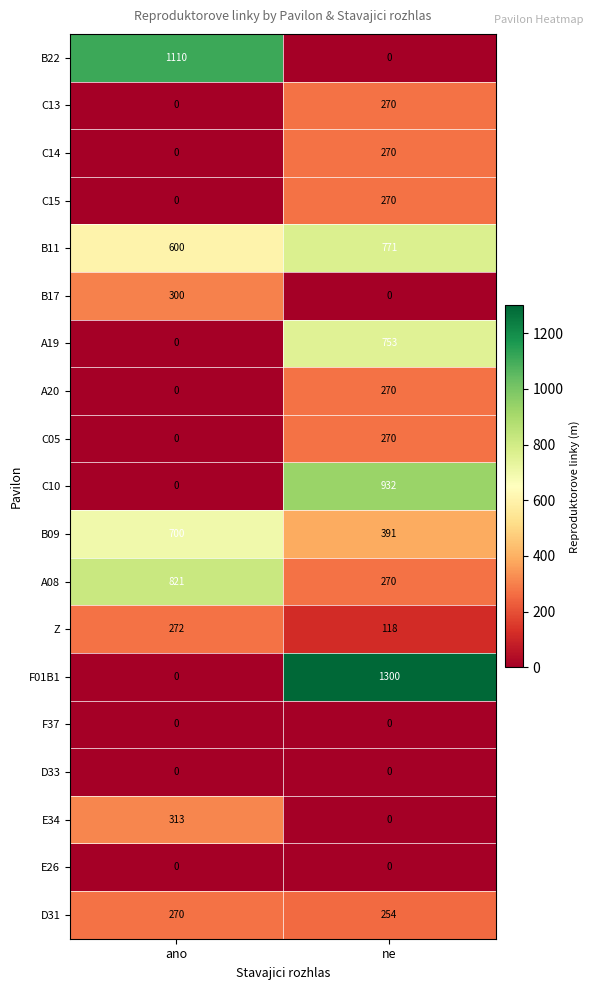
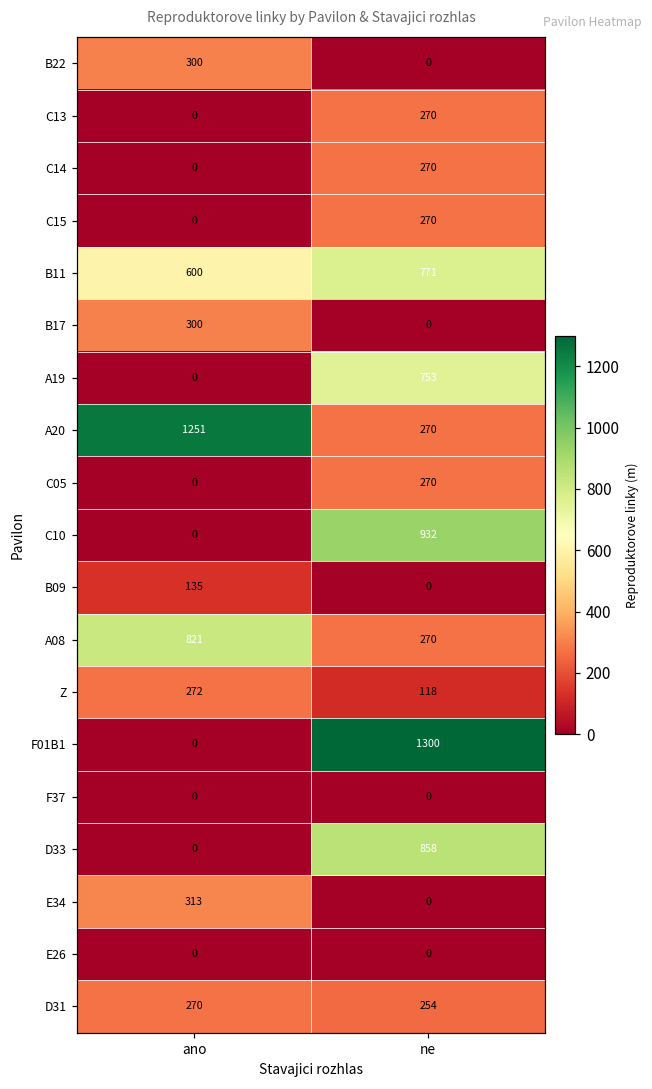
  {
    "B22": {
-     "ano": 1110,
+     "ano": 300,
      "ne": 0
    },
    "C13": {
      "ano": 0,
      "ne": 270
    },
    "C14": {
      "ano": 0,
      "ne": 270
    },
    "C15": {
      "ano": 0,
      "ne": 270
    },
    "B11": {
      "ano": 600,
      "ne": 771
    },
    "B17": {
      "ano": 300,
      "ne": 0
    },
    "A19": {
      "ano": 0,
      "ne": 753
    },
    "A20": {
-     "ano": 0,
+     "ano": 1251,
      "ne": 270
    },
    "C05": {
      "ano": 0,
      "ne": 270
    },
    "C10": {
      "ano": 0,
      "ne": 932
    },
    "B09": {
-     "ano": 700,
-     "ne": 391
+     "ano": 135,
+     "ne": 0
    },
    "A08": {
      "ano": 821,
      "ne": 270
    },
    "Z": {
      "ano": 272,
      "ne": 118
    },
    "F01B1": {
      "ano": 0,
      "ne": 1300
    },
    "F37": {
      "ano": 0,
      "ne": 0
    },
    "D33": {
      "ano": 0,
-     "ne": 0
+     "ne": 858
    },
    "E34": {
      "ano": 313,
      "ne": 0
    },
    "E26": {
      "ano": 0,
      "ne": 0
    },
    "D31": {
      "ano": 270,
      "ne": 254
    }
  }
